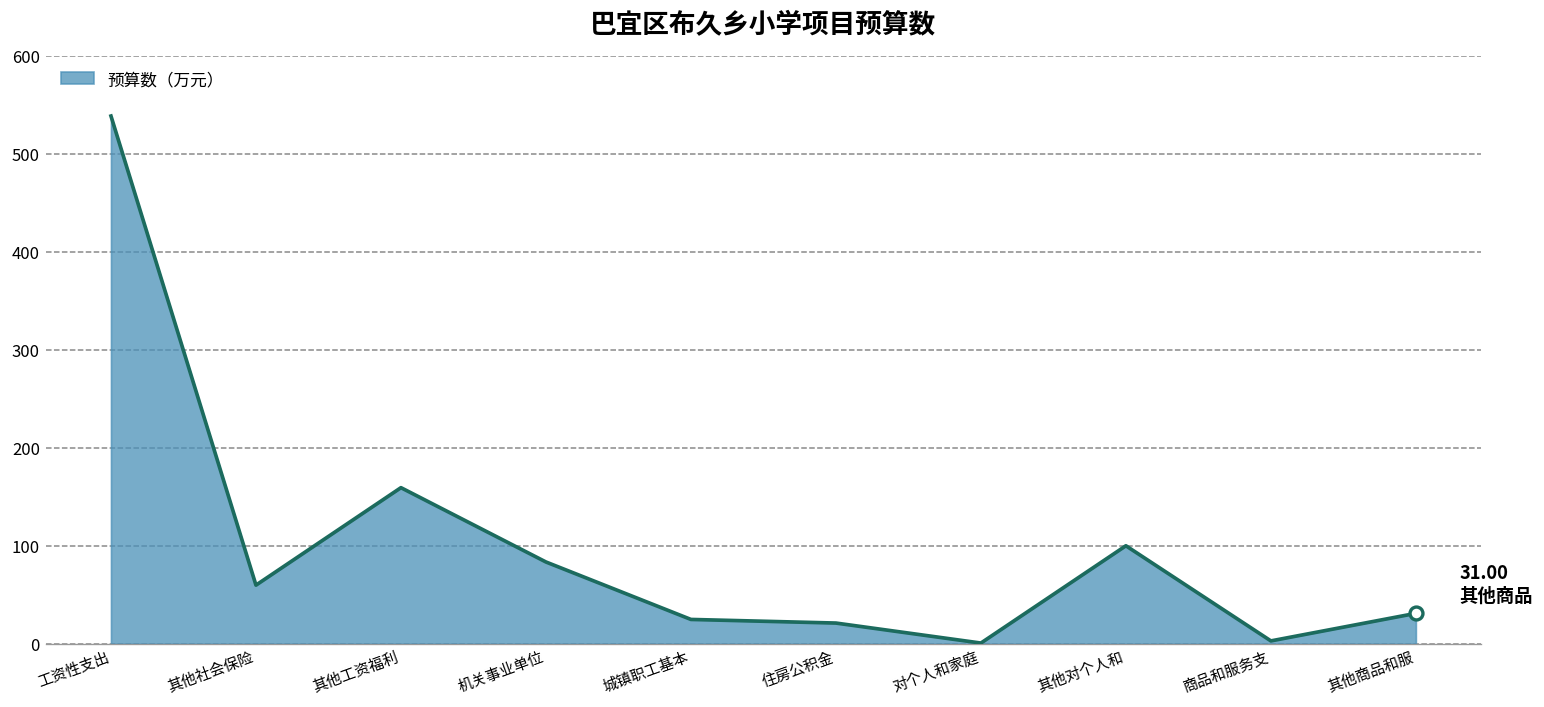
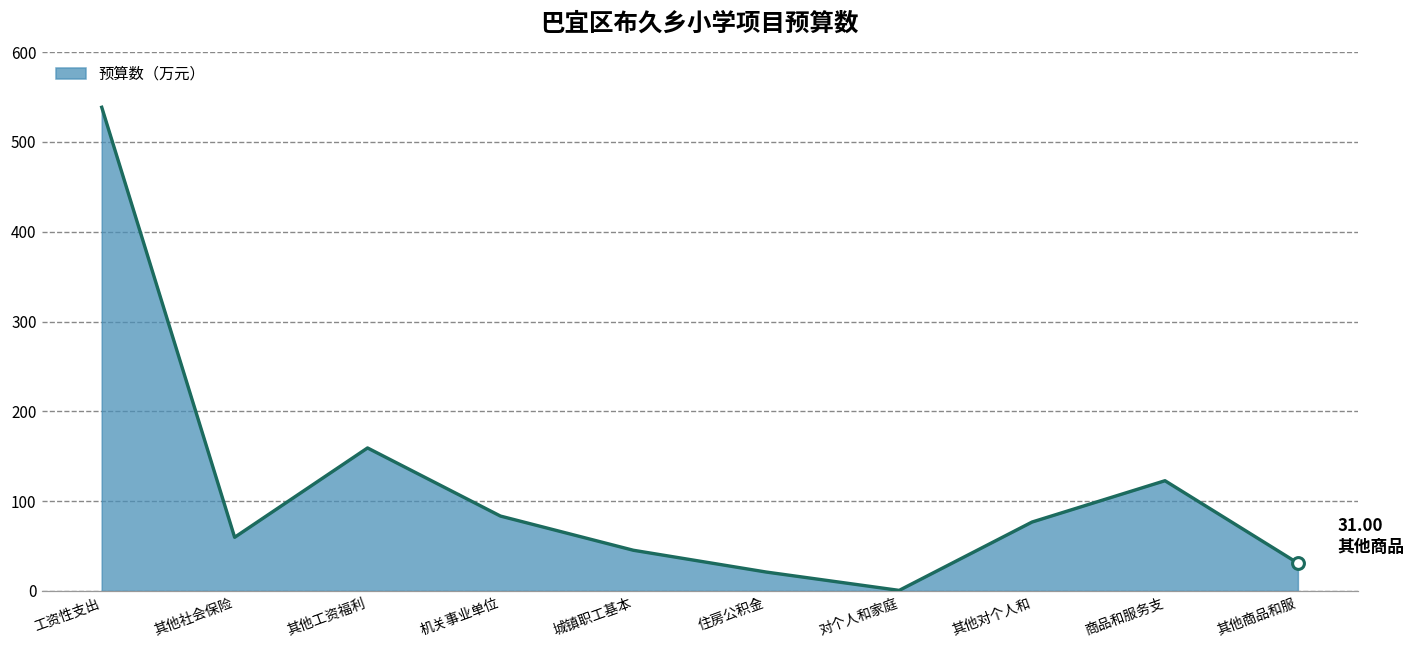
  {
    "预算数（万元）": {
      "工资性支出": 540,
      "其他社会保险": 60,
      "其他工资福利": 160,
      "机关事业单位": 80,
-     "城镇职工基本": 20,
+     "城镇职工基本": 50,
      "住房公积金": 20,
      "对个人和家庭": 0,
-     "其他对个人和": 100,
-     "商品和服务支": 0
+     "其他对个人和": 80,
+     "商品和服务支": 120
    }
  }
